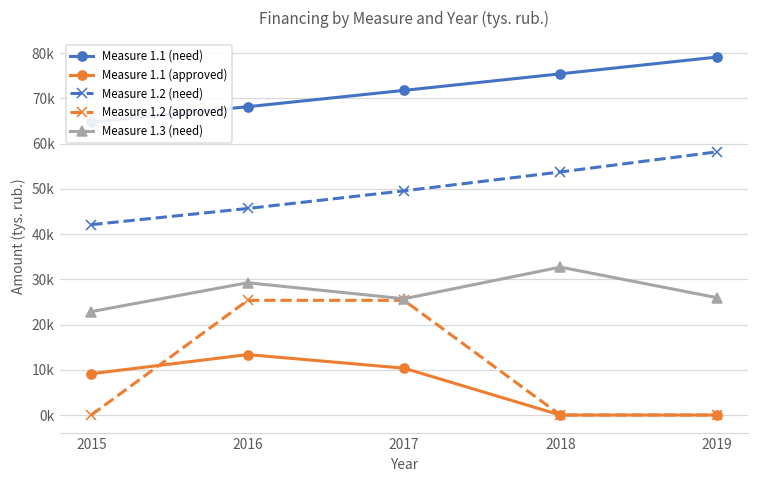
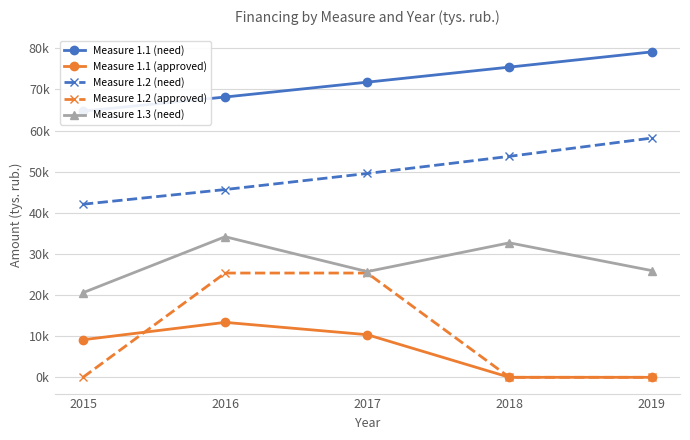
  {
    "Measure 1.3 (need)": {
-     "2015": 23000,
-     "2016": 29000,
+     "2015": 21000,
+     "2016": 34000,
      "2018": 33000,
      "2019": 26000
    }
  }
